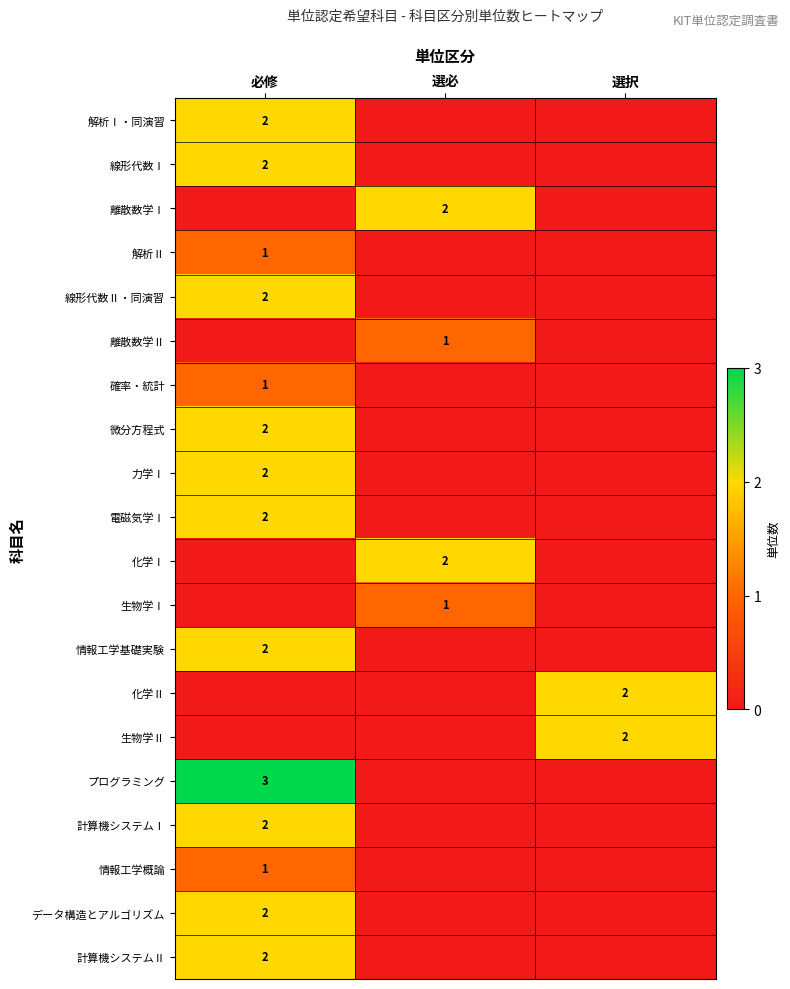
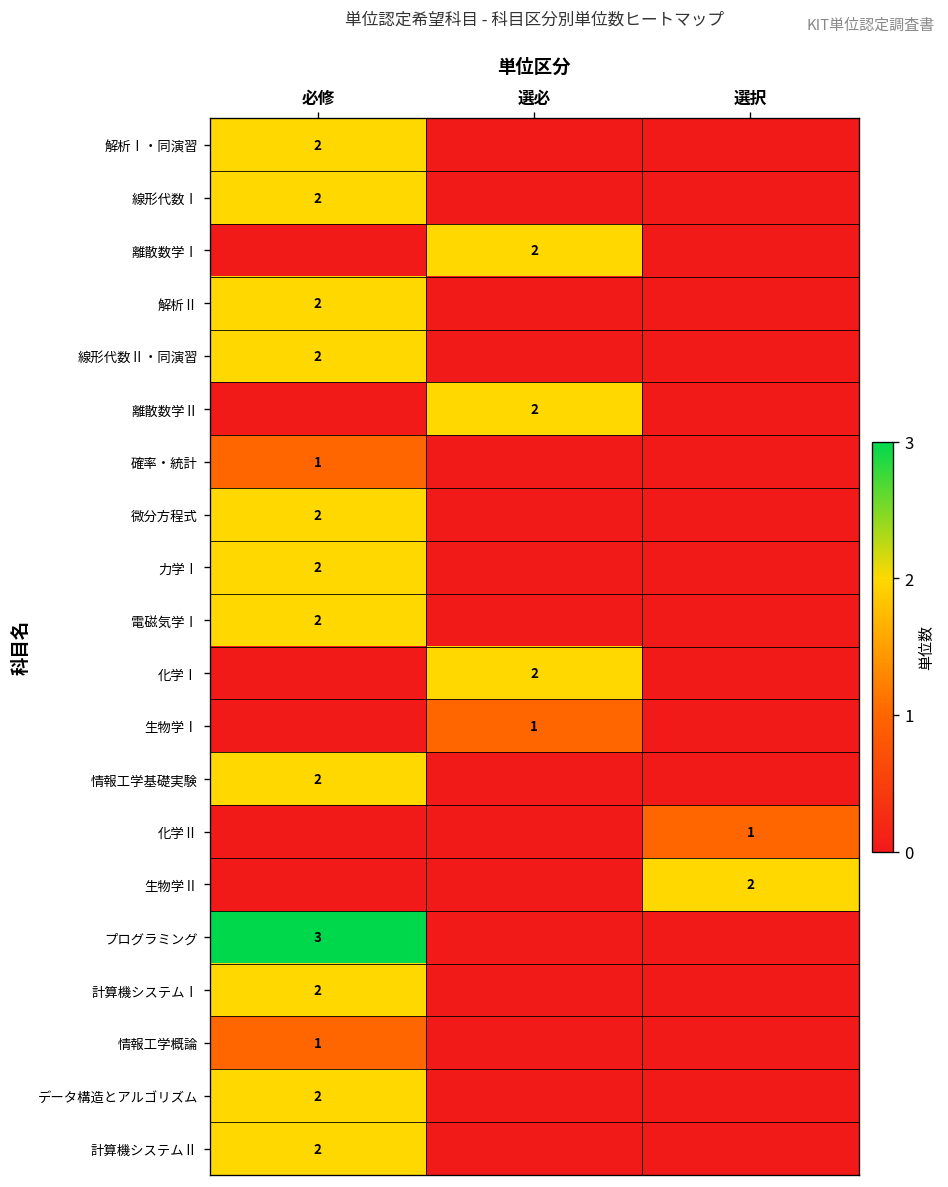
  {
    "解析Ⅰ・同演習": {
      "必修": 2
    },
    "線形代数Ⅰ": {
      "必修": 2
    },
    "離散数学Ⅰ": {
      "選必": 2
    },
    "解析Ⅱ": {
-     "必修": 1
+     "必修": 2
    },
    "線形代数Ⅱ・同演習": {
      "必修": 2
    },
    "離散数学Ⅱ": {
-     "選必": 1
+     "選必": 2
    },
    "確率・統計": {
      "必修": 1
    },
    "微分方程式": {
      "必修": 2
    },
    "力学Ⅰ": {
      "必修": 2
    },
    "電磁気学Ⅰ": {
      "必修": 2
    },
    "化学Ⅰ": {
      "選必": 2
    },
    "生物学Ⅰ": {
      "選必": 1
    },
    "情報工学基礎実験": {
      "必修": 2
    },
    "化学Ⅱ": {
-     "選択": 2
+     "選択": 1
    },
    "生物学Ⅱ": {
      "選択": 2
    },
    "プログラミング": {
      "必修": 3
    },
    "計算機システムⅠ": {
      "必修": 2
    },
    "情報工学概論": {
      "必修": 1
    },
    "データ構造とアルゴリズム": {
      "必修": 2
    },
    "計算機システムⅡ": {
      "必修": 2
    }
  }
